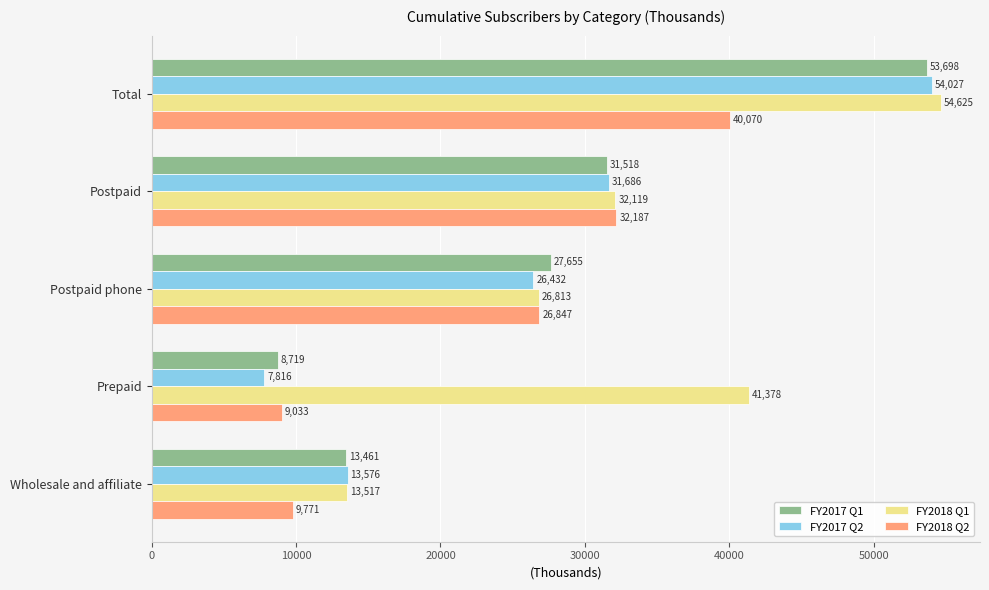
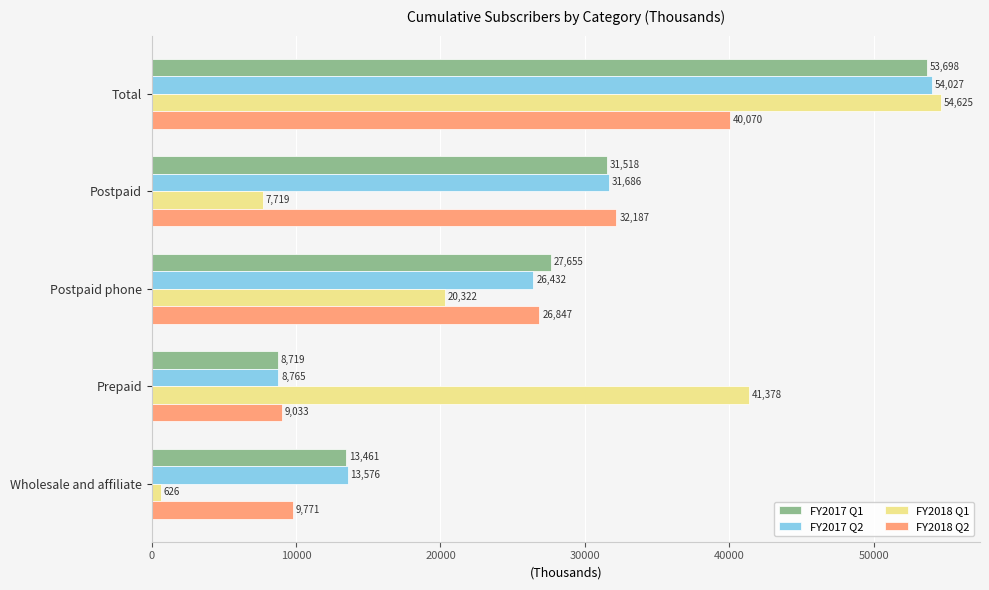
  {
    "FY2017 Q1": {
      "Total": "53,698",
      "Postpaid": "31,518",
      "Postpaid phone": "27,655",
      "Prepaid": "8,719",
      "Wholesale and affiliate": "13,461"
    },
    "FY2017 Q2": {
      "Total": "54,027",
      "Postpaid": "31,686",
      "Postpaid phone": "26,432",
-     "Prepaid": "7,816",
+     "Prepaid": "8,765",
      "Wholesale and affiliate": "13,576"
    },
    "FY2018 Q1": {
      "Total": "54,625",
-     "Postpaid": "32,119",
-     "Postpaid phone": "26,813",
+     "Postpaid": "7,719",
+     "Postpaid phone": "20,322",
      "Prepaid": "41,378",
-     "Wholesale and affiliate": "13,517"
+     "Wholesale and affiliate": "626"
    },
    "FY2018 Q2": {
      "Total": "40,070",
      "Postpaid": "32,187",
      "Postpaid phone": "26,847",
      "Prepaid": "9,033",
      "Wholesale and affiliate": "9,771"
    }
  }
